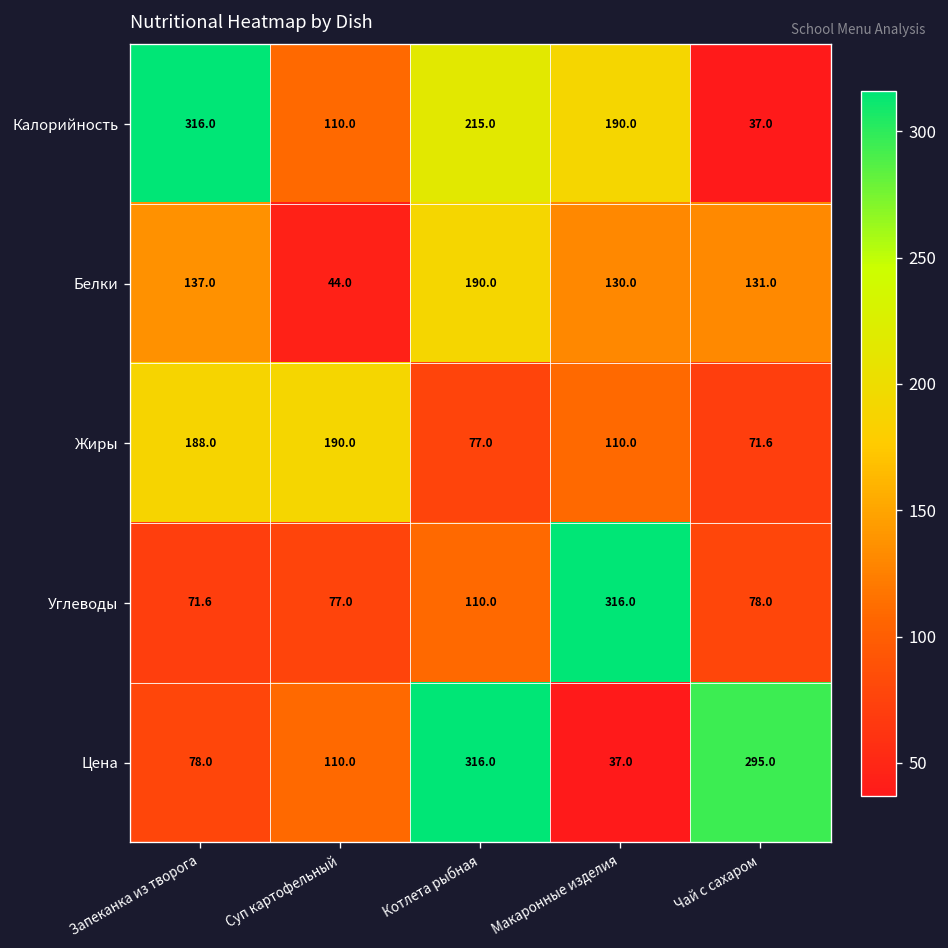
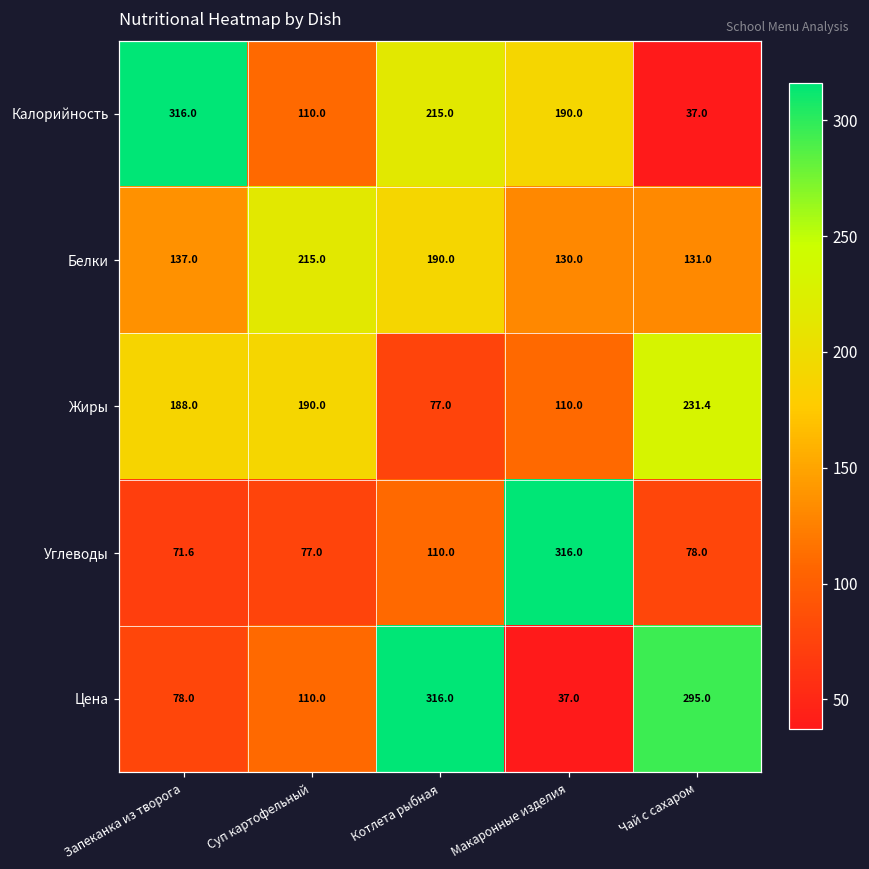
  {
    "Калорийность": {
      "Запеканка из творога": 316.0,
      "Суп картофельный": 110.0,
      "Котлета рыбная": 215.0,
      "Макаронные изделия": 190.0,
      "Чай с сахаром": 37.0
    },
    "Белки": {
      "Запеканка из творога": 137.0,
-     "Суп картофельный": 44.0,
+     "Суп картофельный": 215.0,
      "Котлета рыбная": 190.0,
      "Макаронные изделия": 130.0,
      "Чай с сахаром": 131.0
    },
    "Жиры": {
      "Запеканка из творога": 188.0,
      "Суп картофельный": 190.0,
      "Котлета рыбная": 77.0,
      "Макаронные изделия": 110.0,
-     "Чай с сахаром": 71.6
+     "Чай с сахаром": 231.4
    },
    "Углеводы": {
      "Запеканка из творога": 71.6,
      "Суп картофельный": 77.0,
      "Котлета рыбная": 110.0,
      "Макаронные изделия": 316.0,
      "Чай с сахаром": 78.0
    },
    "Цена": {
      "Запеканка из творога": 78.0,
      "Суп картофельный": 110.0,
      "Котлета рыбная": 316.0,
      "Макаронные изделия": 37.0,
      "Чай с сахаром": 295.0
    }
  }
